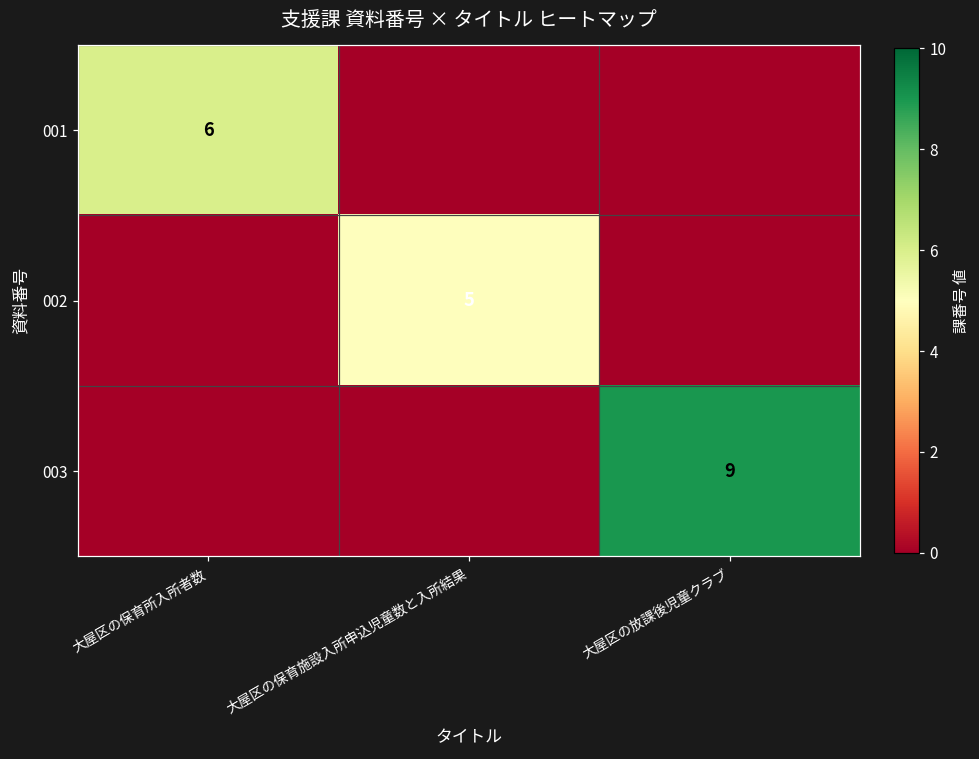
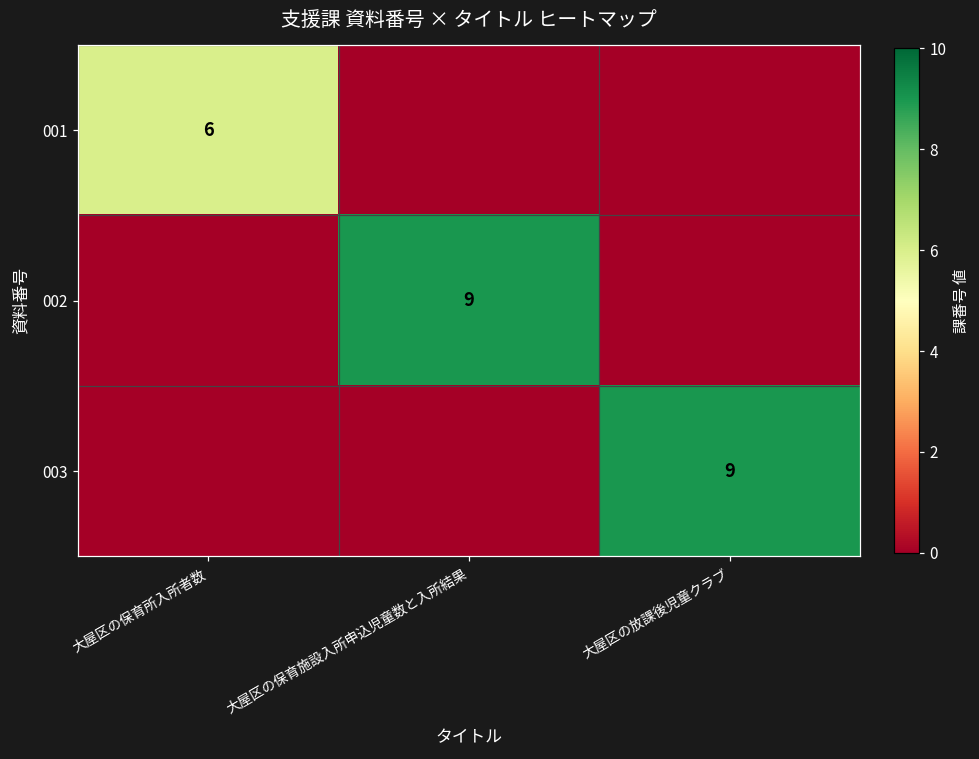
  {
    "001": {
      "大屋区の保育所入所者数": 6
    },
    "002": {
-     "大屋区の保育施設入所申込児童数と入所結果": 5
+     "大屋区の保育施設入所申込児童数と入所結果": 9
    },
    "003": {
      "大屋区の放課後児童クラブ": 9
    }
  }
